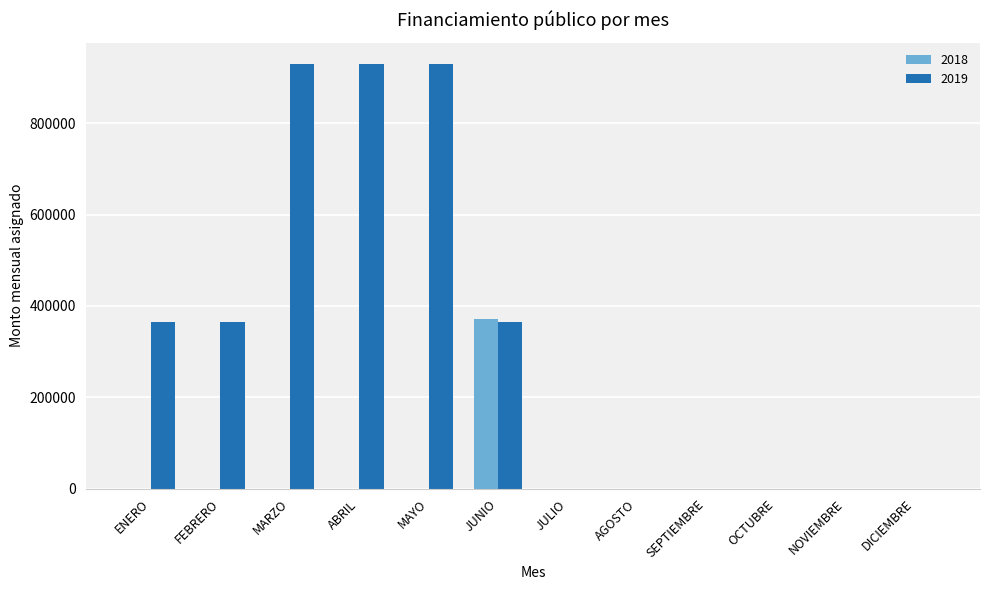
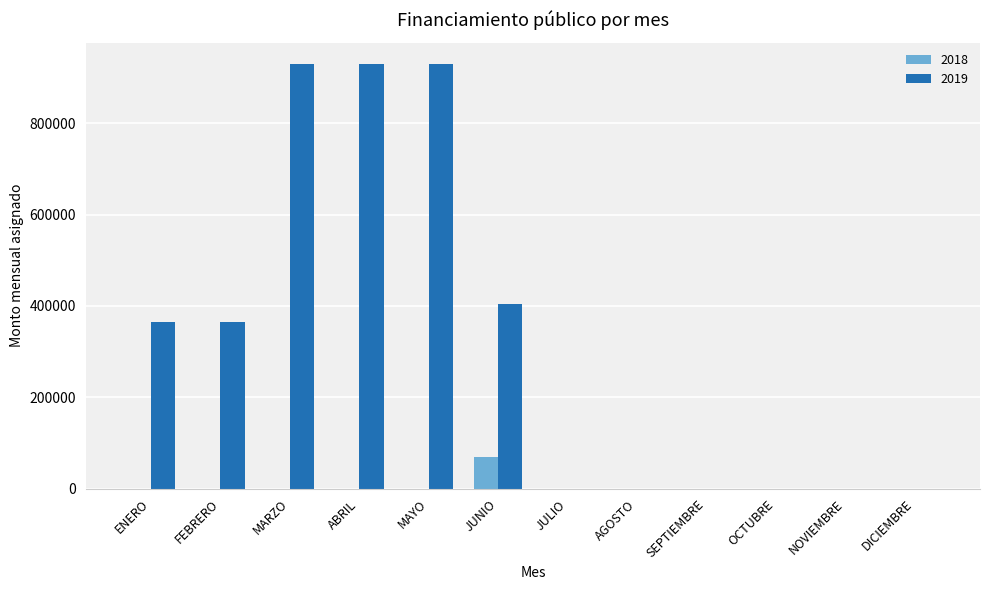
  {
    "2018": {
      "ENERO": 0,
      "FEBRERO": 0,
      "MARZO": 0,
      "ABRIL": 0,
      "MAYO": 0,
-     "JUNIO": 370000,
+     "JUNIO": 70000,
      "JULIO": 0,
      "AGOSTO": 0,
      "SEPTIEMBRE": 0,
      "OCTUBRE": 0,
      "NOVIEMBRE": 0,
      "DICIEMBRE": 0
    },
    "2019": {
      "ENERO": 360000,
      "FEBRERO": 360000,
      "MARZO": 930000,
      "ABRIL": 930000,
      "MAYO": 930000,
-     "JUNIO": 360000,
+     "JUNIO": 400000,
      "JULIO": 0,
      "AGOSTO": 0,
      "SEPTIEMBRE": 0,
      "OCTUBRE": 0,
      "NOVIEMBRE": 0,
      "DICIEMBRE": 0
    }
  }
